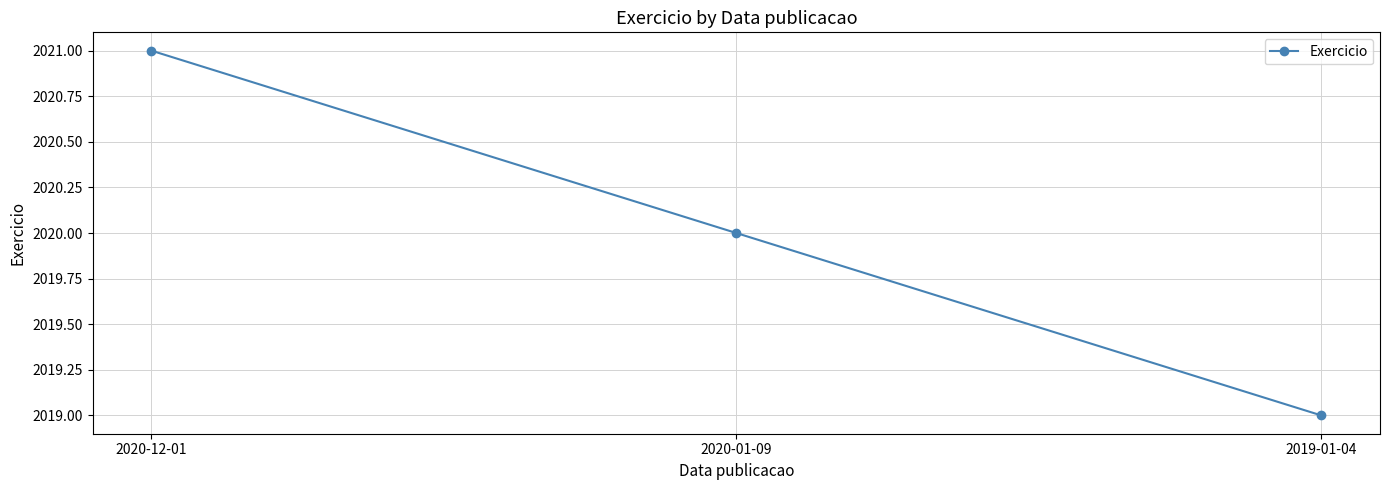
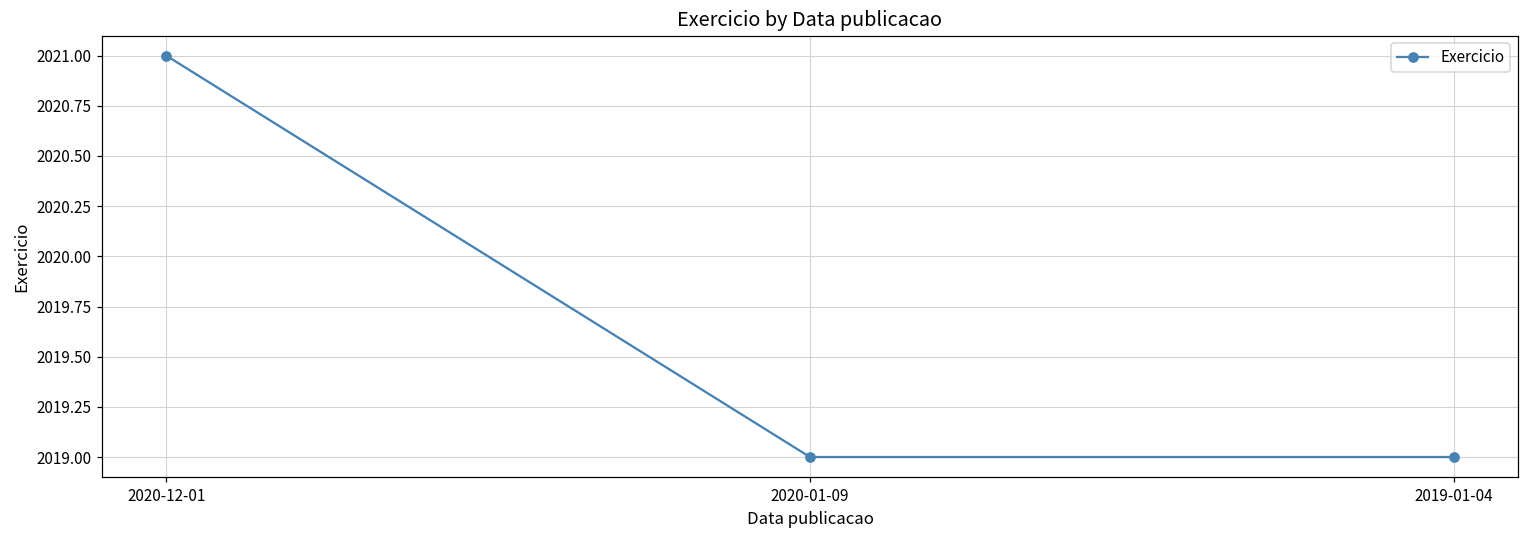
  {
    "2020-12-01": 2021,
-   "2020-01-09": 2020,
+   "2020-01-09": 2019,
    "2019-01-04": 2019
  }
